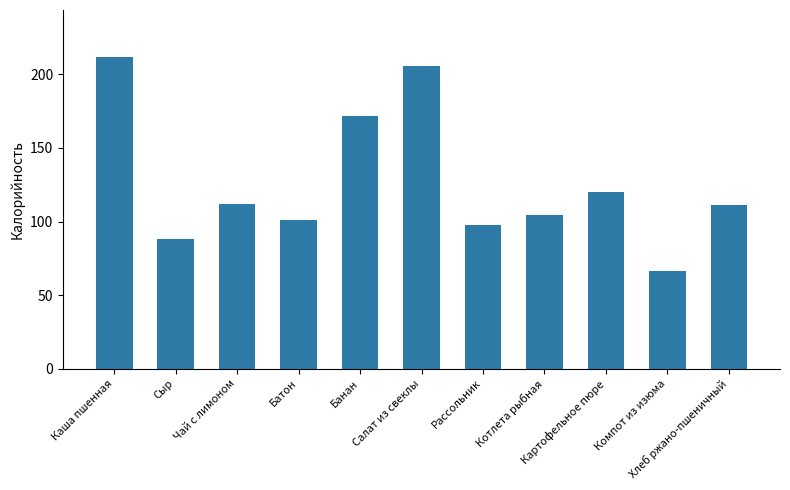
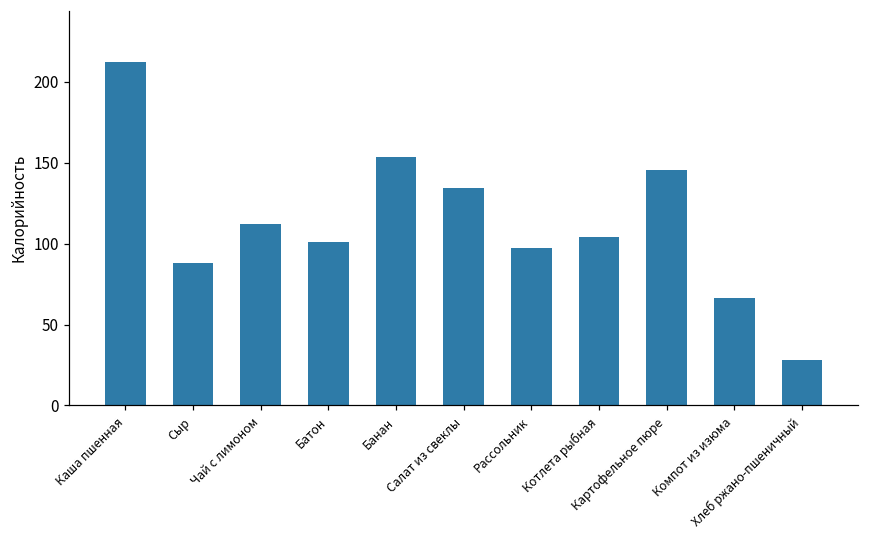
  {
    "Каша пшенная": 212,
    "Сыр": 88,
    "Чай с лимоном": 112,
    "Батон": 101,
-   "Банан": 172,
-   "Салат из свеклы": 206,
+   "Банан": 154,
+   "Салат из свеклы": 134,
    "Рассольник": 98,
    "Котлета рыбная": 104,
-   "Картофельное пюре": 120,
+   "Картофельное пюре": 146,
    "Компот из изюма": 66,
-   "Хлеб ржано-пшеничный": 111
+   "Хлеб ржано-пшеничный": 28
  }
